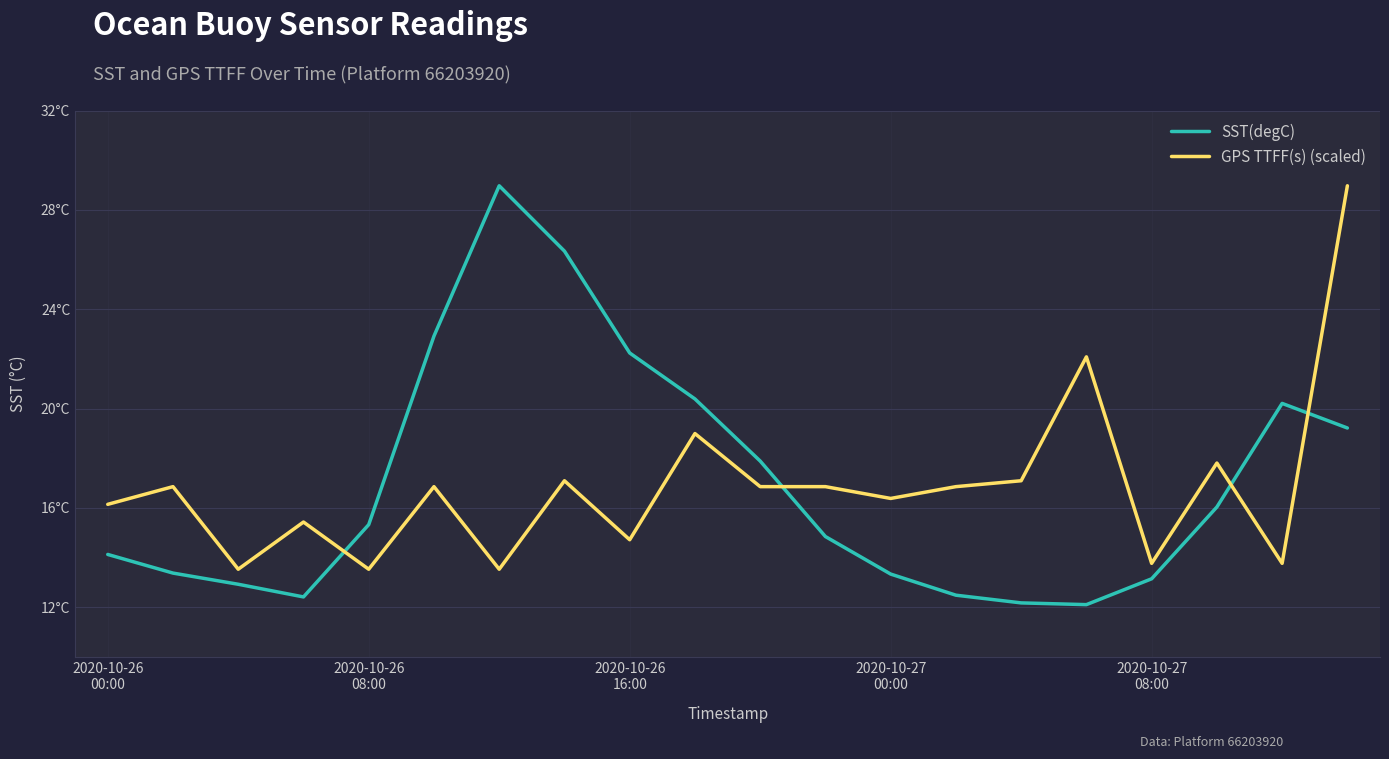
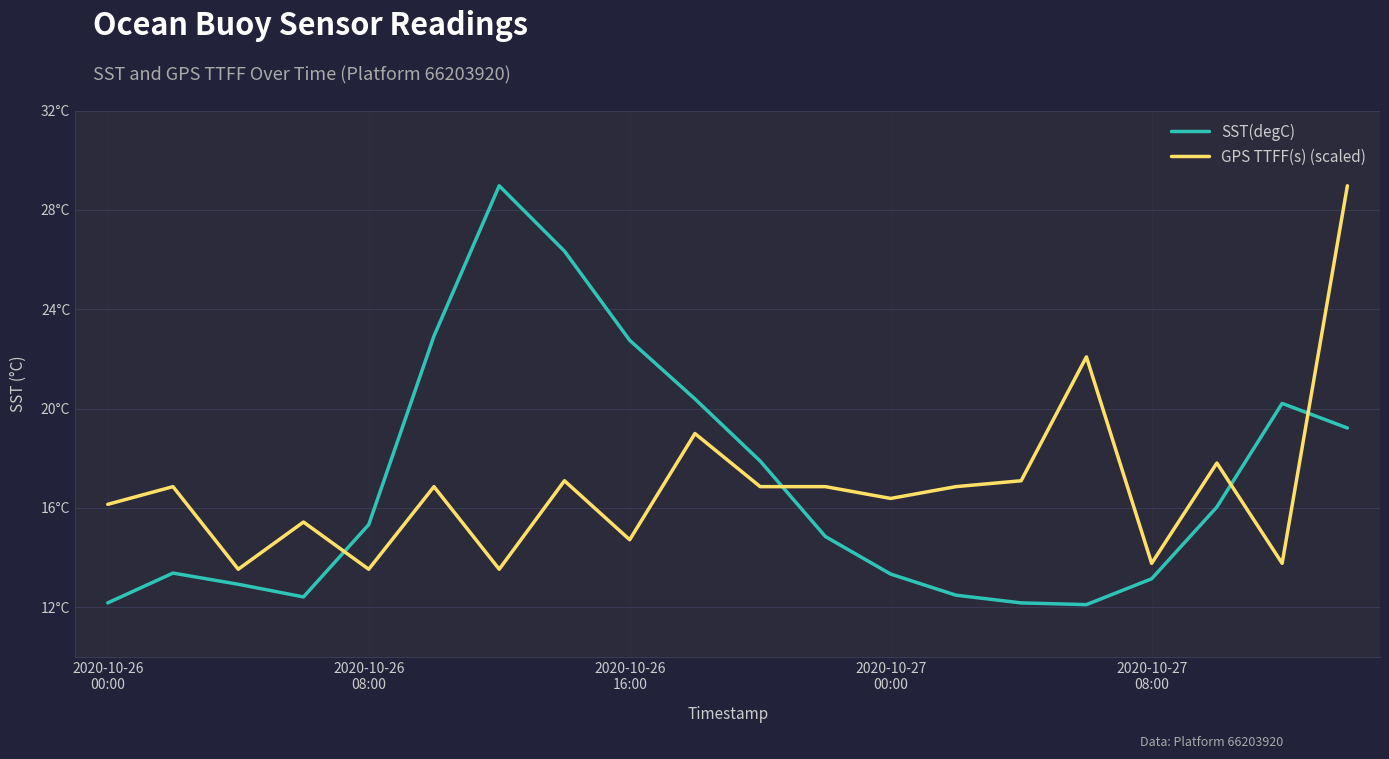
  {
    "SST(degC)": {
-     "2020-10-26 00:00": "14.1°C",
+     "2020-10-26 00:00": "12.2°C",
      "2020-10-26 08:00": "15.3°C",
-     "2020-10-26 16:00": "22.2°C",
+     "2020-10-26 16:00": "22.8°C",
      "2020-10-27 00:00": "13.3°C",
      "2020-10-27 08:00": "13.2°C"
    },
    "GPS TTFF(s) (scaled)": {
      "2020-10-26 00:00": "16.1°C",
      "2020-10-26 08:00": "13.5°C",
      "2020-10-26 16:00": "14.7°C",
      "2020-10-27 00:00": "16.4°C",
      "2020-10-27 08:00": "13.8°C"
    }
  }
